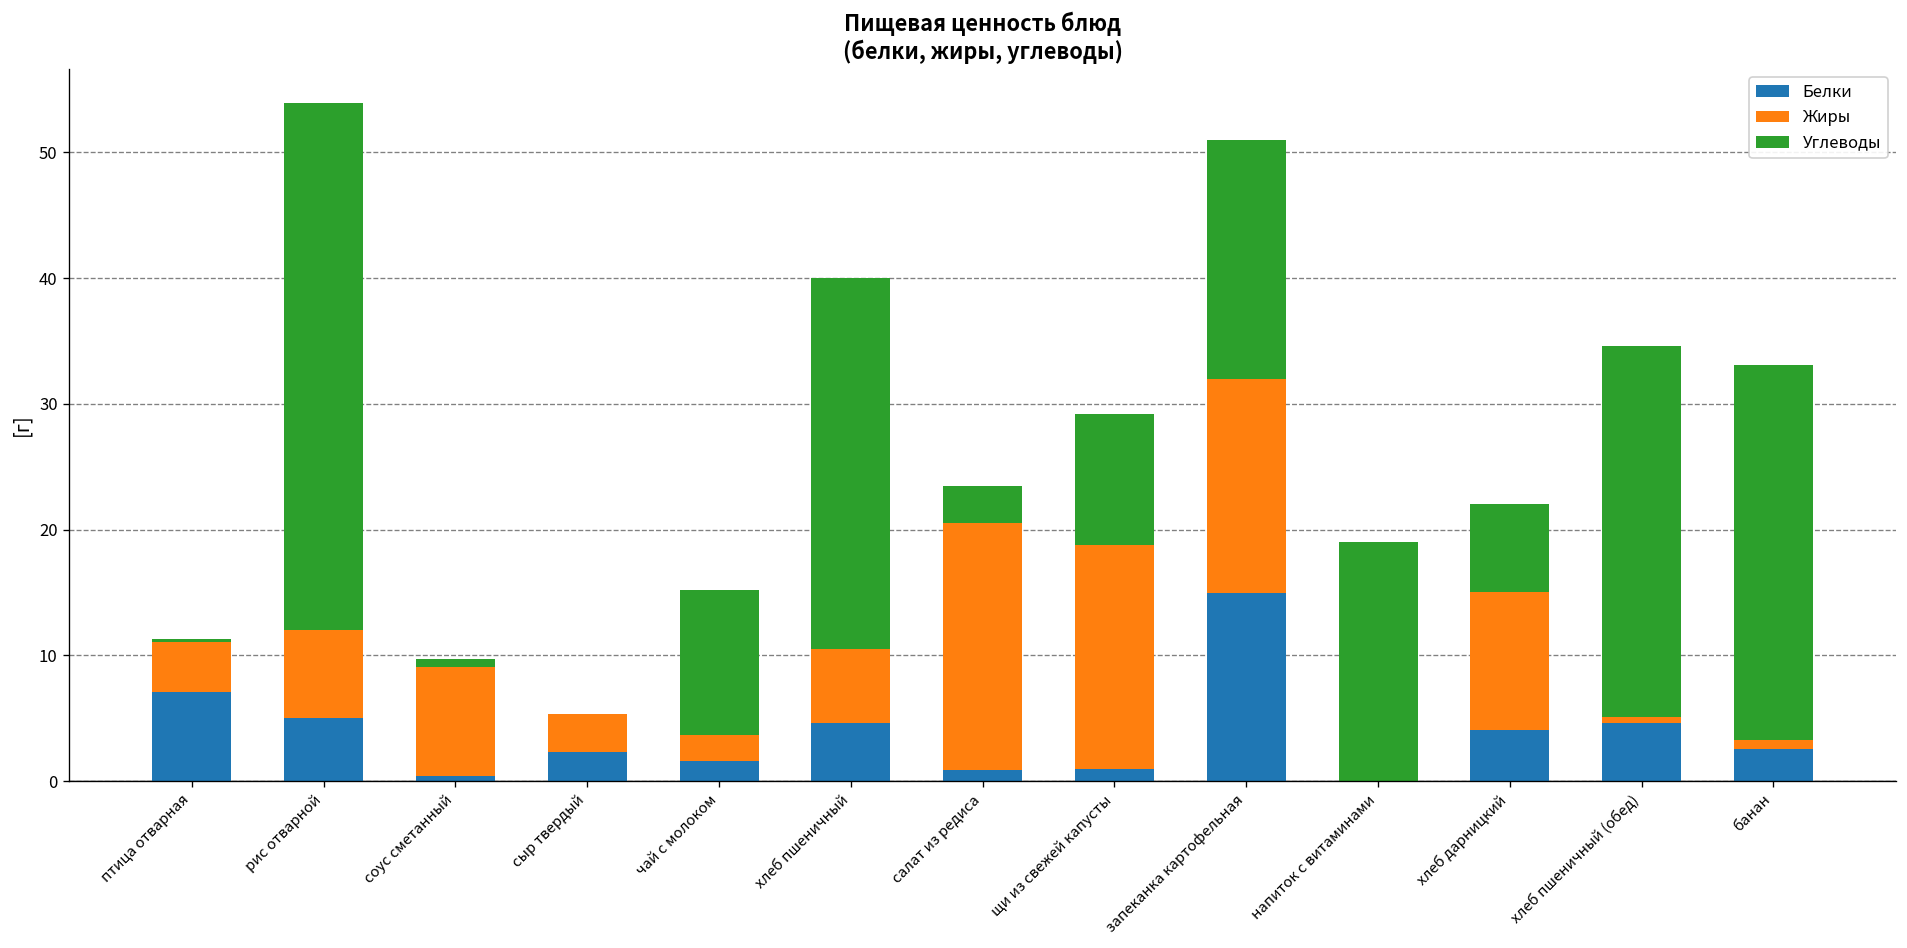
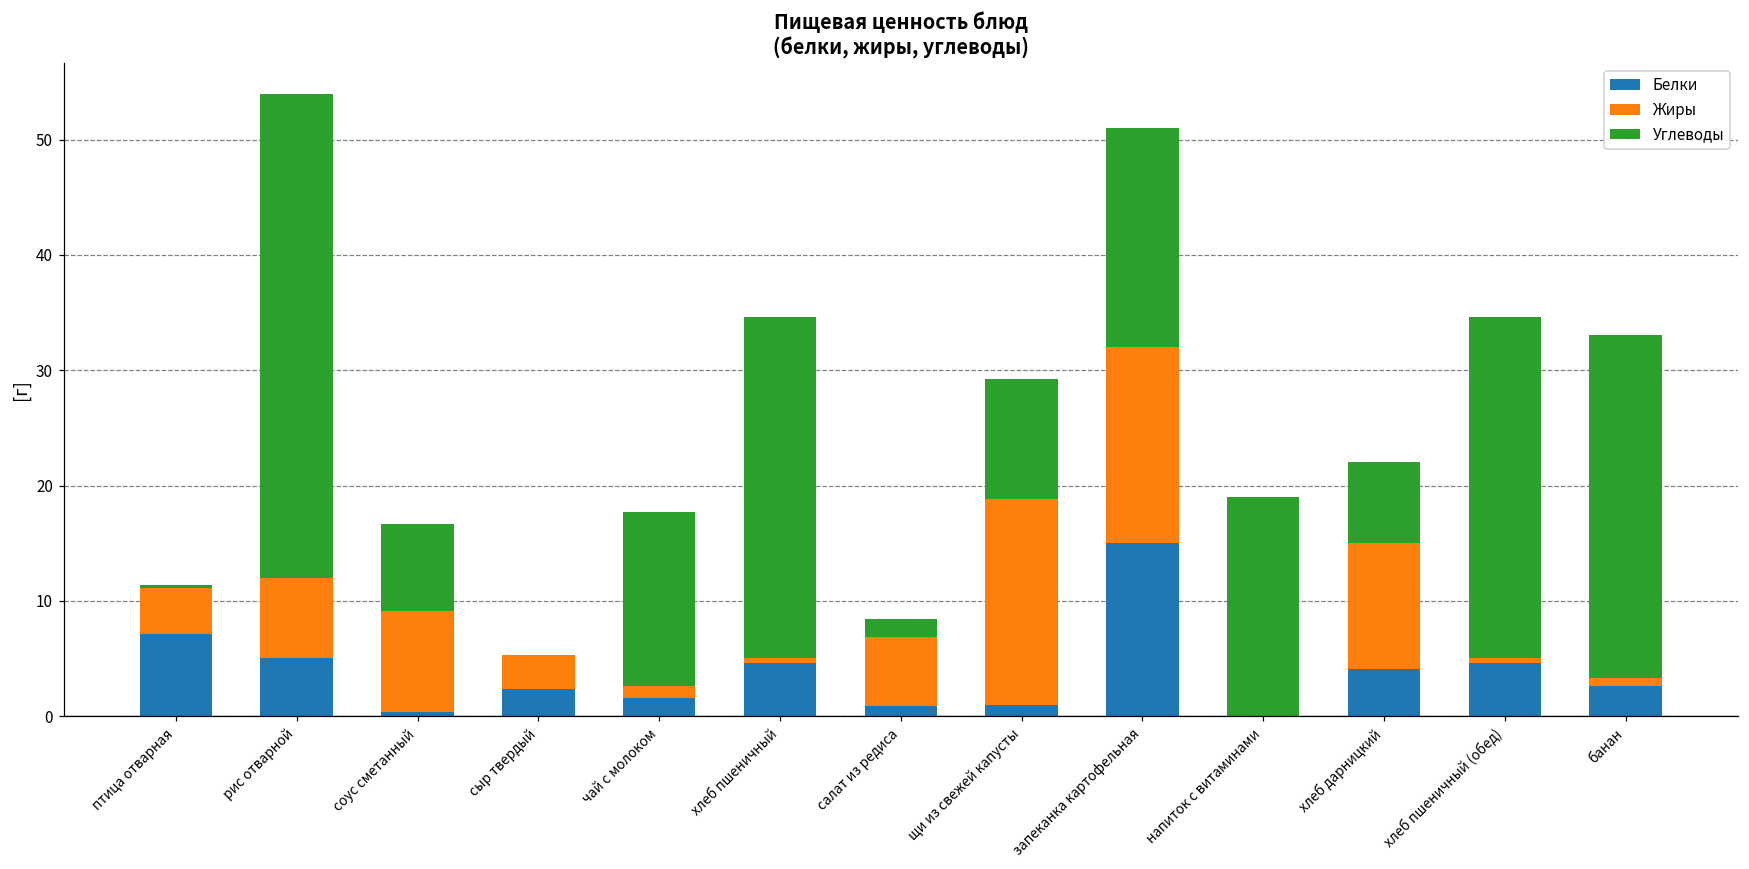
  {
    "Жиры": {
      "птица отварная": 4.0,
      "рис отварной": 7.0,
      "соус сметанный": 8.7,
      "сыр твердый": 3.0,
-     "чай с молоком": 2.1,
-     "хлеб пшеничный": 5.9,
-     "салат из редиса": 19.6,
+     "чай с молоком": 1.0,
+     "хлеб пшеничный": 0.5,
+     "салат из редиса": 6.0,
      "щи из свежей капусты": 17.8,
      "запеканка картофельная": 17.0,
      "напиток с витаминами": 0.0,
      "хлеб дарницкий": 11.0,
      "хлеб пшеничный (обед)": 0.5,
      "банан": 0.7
    },
    "Углеводы": {
      "птица отварная": 0.2,
      "рис отварной": 41.9,
-     "соус сметанный": 0.6,
+     "соус сметанный": 7.6,
      "сыр твердый": 0.0,
-     "чай с молоком": 11.5,
+     "чай с молоком": 15.1,
      "хлеб пшеничный": 29.5,
-     "салат из редиса": 3.0,
+     "салат из редиса": 1.5,
      "щи из свежей капусты": 10.4,
      "запеканка картофельная": 19.0,
      "напиток с витаминами": 19.0,
      "хлеб дарницкий": 7.0,
      "хлеб пшеничный (обед)": 29.5,
      "банан": 29.8
    }
  }
